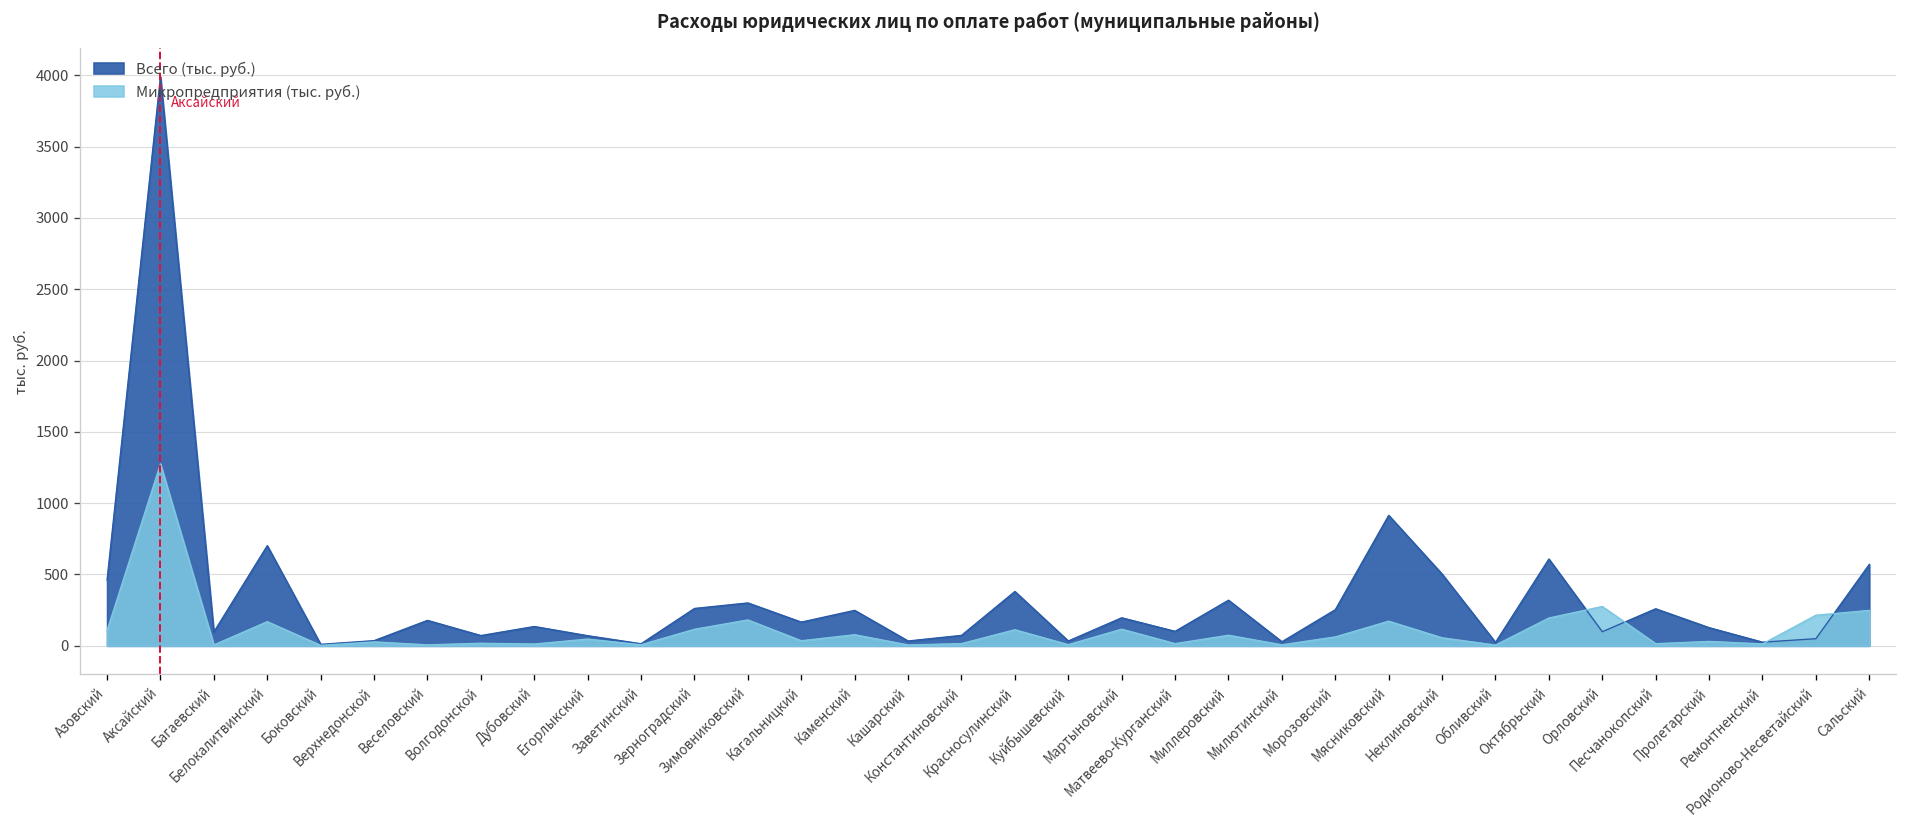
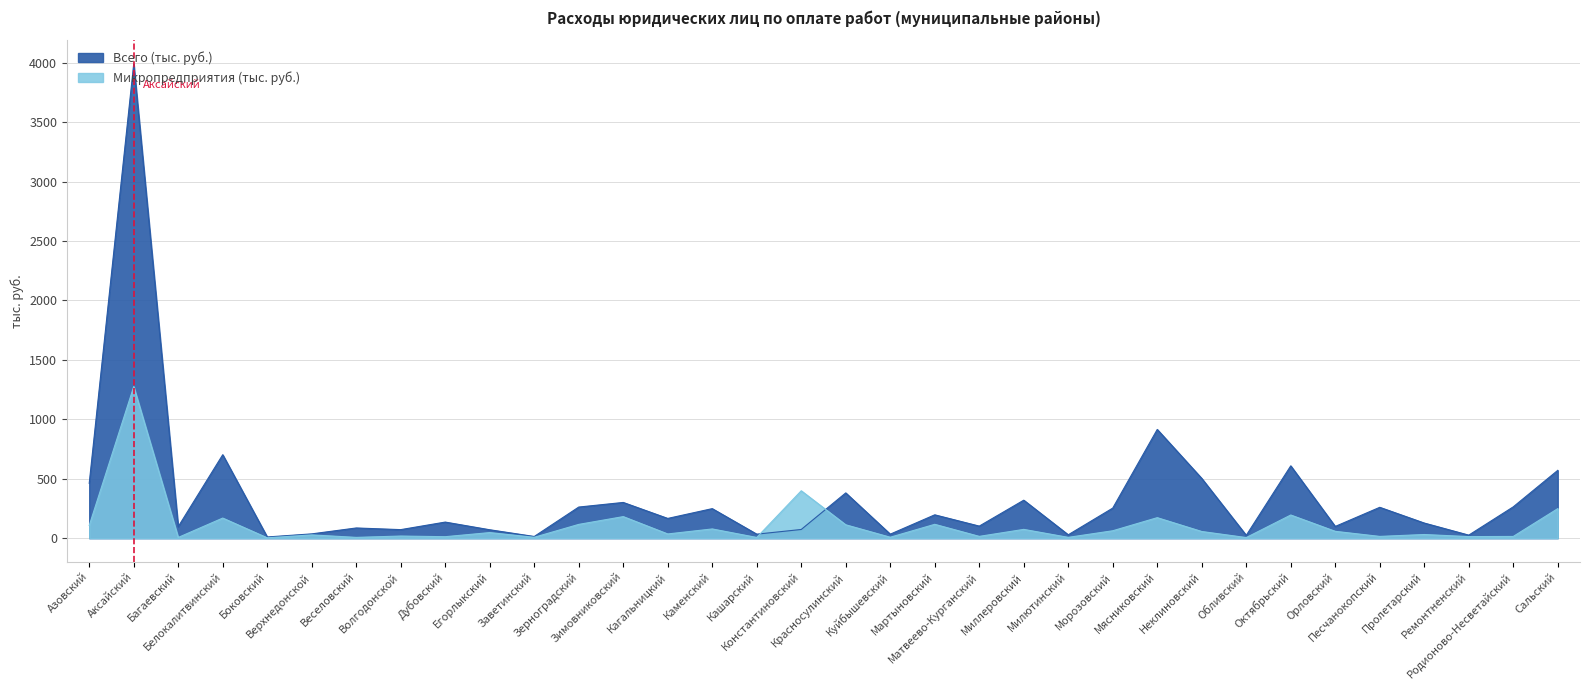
  {
    "Всего (тыс. руб.)": {
      "Азовский": 460,
      "Аксайский": 3990,
      "Багаевский": 100,
      "Белокалитвинский": 700,
-     "Веселовский": 180,
+     "Веселовский": 90,
      "Волгодонской": 70,
      "Дубовский": 140,
      "Егорлыкский": 70,
      "Зерноградский": 260,
      "Зимовниковский": 300,
      "Кагальницкий": 170,
      "Каменский": 250,
      "Кашарский": 30,
      "Константиновский": 70,
      "Красносулинский": 380,
      "Куйбышевский": 30,
      "Мартыновский": 200,
      "Матвеево-Курганский": 100,
      "Миллеровский": 320,
      "Милютинский": 30,
      "Морозовский": 250,
      "Мясниковский": 910,
      "Неклиновский": 500,
      "Октябрьский": 610,
      "Орловский": 100,
      "Песчанокопский": 260,
      "Пролетарский": 130,
-     "Родионово-Несветайский": 50,
+     "Родионово-Несветайский": 260,
      "Сальский": 570
    },
    "Микропредприятия (тыс. руб.)": {
      "Азовский": 110,
      "Аксайский": 1270,
      "Багаевский": 10,
      "Белокалитвинский": 170,
      "Веселовский": 10,
      "Волгодонской": 20,
      "Дубовский": 10,
      "Егорлыкский": 50,
      "Зерноградский": 120,
      "Зимовниковский": 180,
      "Кагальницкий": 40,
      "Каменский": 80,
      "Кашарский": 10,
-     "Константиновский": 20,
+     "Константиновский": 400,
      "Красносулинский": 110,
      "Куйбышевский": 10,
      "Мартыновский": 120,
      "Матвеево-Курганский": 20,
      "Миллеровский": 70,
      "Милютинский": 10,
      "Морозовский": 60,
      "Мясниковский": 170,
      "Неклиновский": 60,
      "Октябрьский": 190,
-     "Орловский": 280,
+     "Орловский": 60,
      "Песчанокопский": 10,
      "Пролетарский": 30,
-     "Родионово-Несветайский": 210,
+     "Родионово-Несветайский": 10,
      "Сальский": 250
    }
  }
